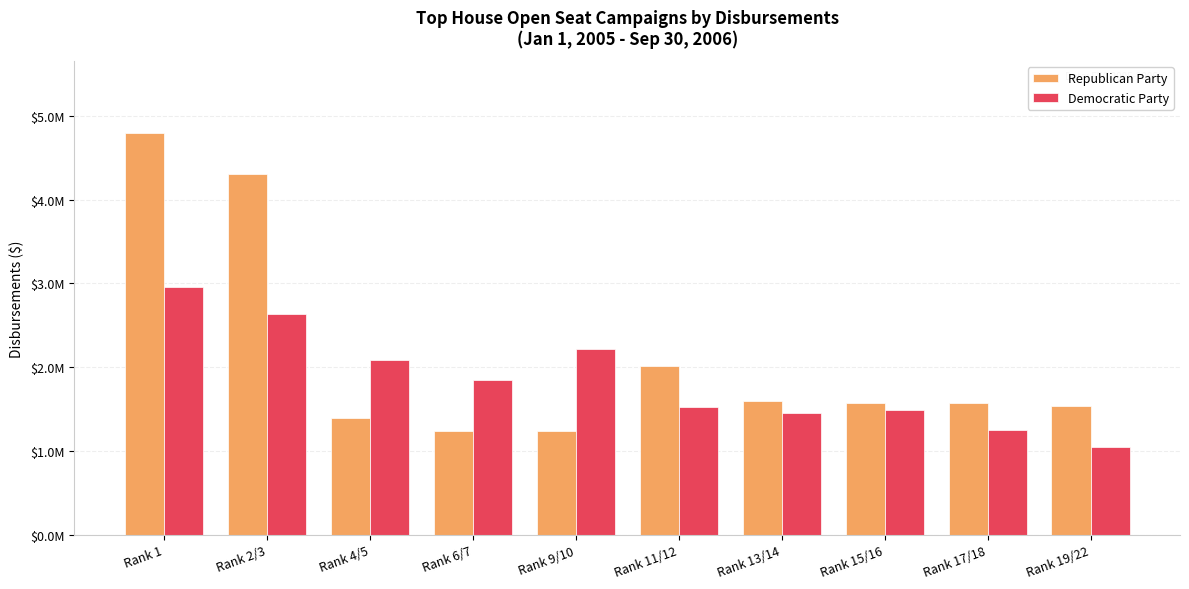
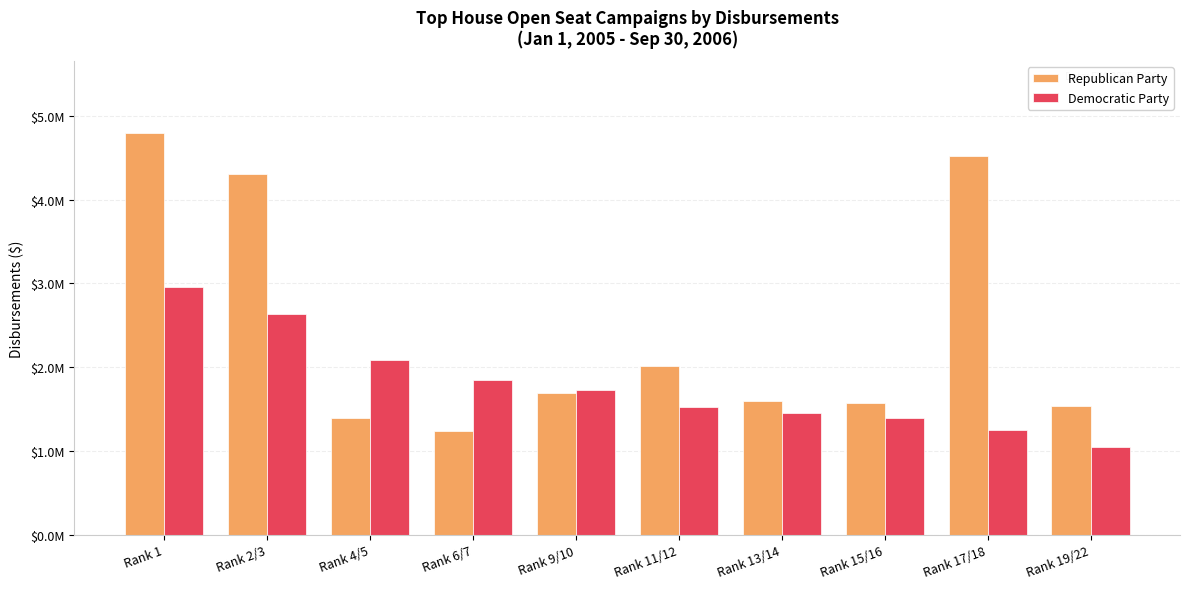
  {
    "Republican Party": {
      "Rank 1": "$4800000",
      "Rank 2/3": "$4300000",
      "Rank 4/5": "$1400000",
      "Rank 6/7": "$1200000",
-     "Rank 9/10": "$1200000",
+     "Rank 9/10": "$1700000",
      "Rank 11/12": "$2000000",
      "Rank 13/14": "$1600000",
      "Rank 15/16": "$1600000",
-     "Rank 17/18": "$1600000",
+     "Rank 17/18": "$4500000",
      "Rank 19/22": "$1500000"
    },
    "Democratic Party": {
      "Rank 1": "$3000000",
      "Rank 2/3": "$2600000",
      "Rank 4/5": "$2100000",
      "Rank 6/7": "$1900000",
-     "Rank 9/10": "$2200000",
+     "Rank 9/10": "$1700000",
      "Rank 11/12": "$1500000",
      "Rank 13/14": "$1500000",
-     "Rank 15/16": "$1500000",
+     "Rank 15/16": "$1400000",
      "Rank 17/18": "$1200000",
      "Rank 19/22": "$1000000"
    }
  }
